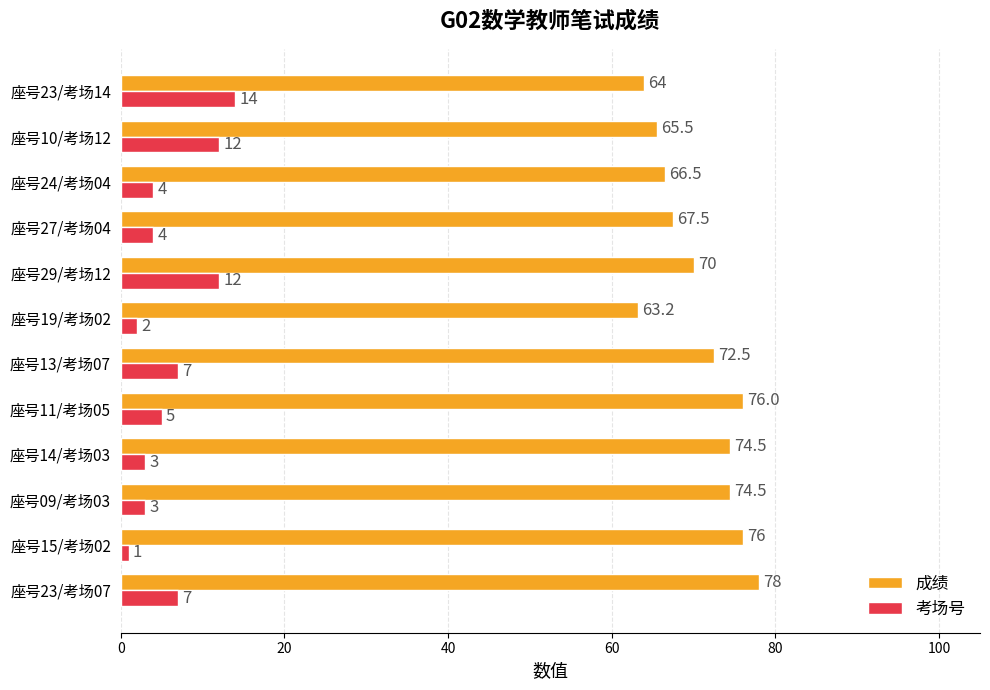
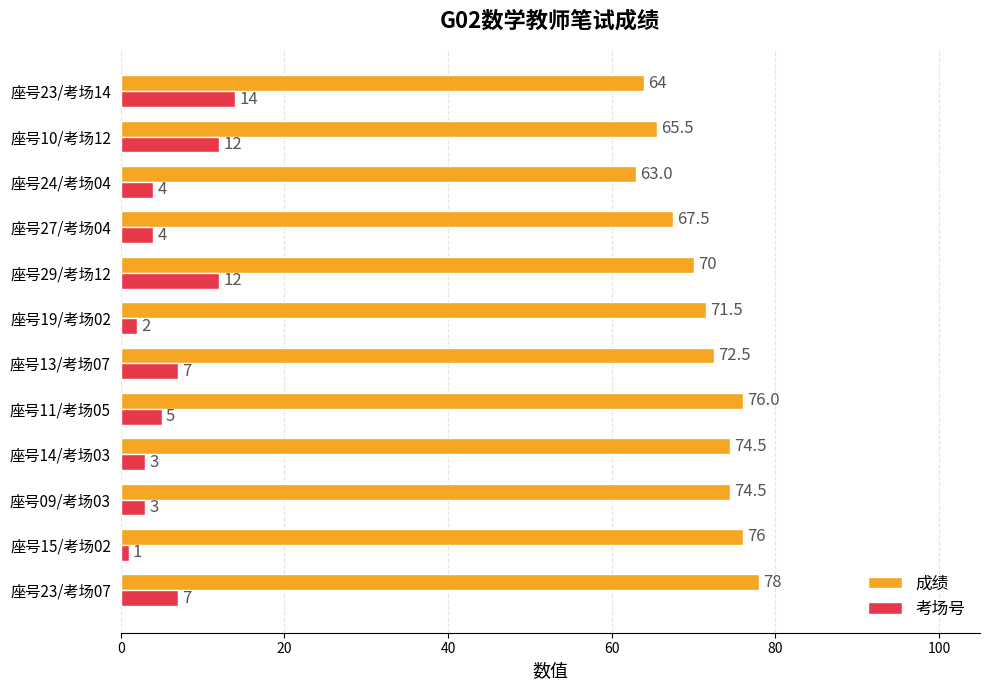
  {
    "成绩": {
      "座号23/考场14": 64,
      "座号10/考场12": 65.5,
-     "座号24/考场04": 66.5,
+     "座号24/考场04": 63.0,
      "座号27/考场04": 67.5,
      "座号29/考场12": 70,
-     "座号19/考场02": 63.2,
+     "座号19/考场02": 71.5,
      "座号13/考场07": 72.5,
      "座号11/考场05": 76.0,
      "座号14/考场03": 74.5,
      "座号09/考场03": 74.5,
      "座号15/考场02": 76,
      "座号23/考场07": 78
    },
    "考场号": {
      "座号23/考场14": 14,
      "座号10/考场12": 12,
      "座号24/考场04": 4,
      "座号27/考场04": 4,
      "座号29/考场12": 12,
      "座号19/考场02": 2,
      "座号13/考场07": 7,
      "座号11/考场05": 5,
      "座号14/考场03": 3,
      "座号09/考场03": 3,
      "座号15/考场02": 1,
      "座号23/考场07": 7
    }
  }
